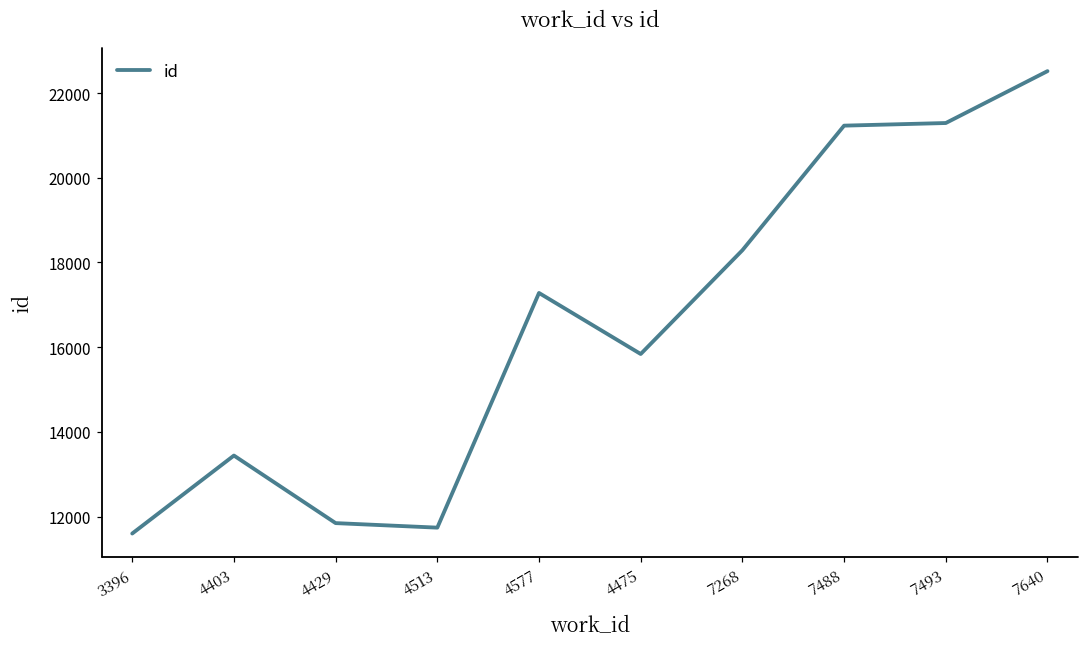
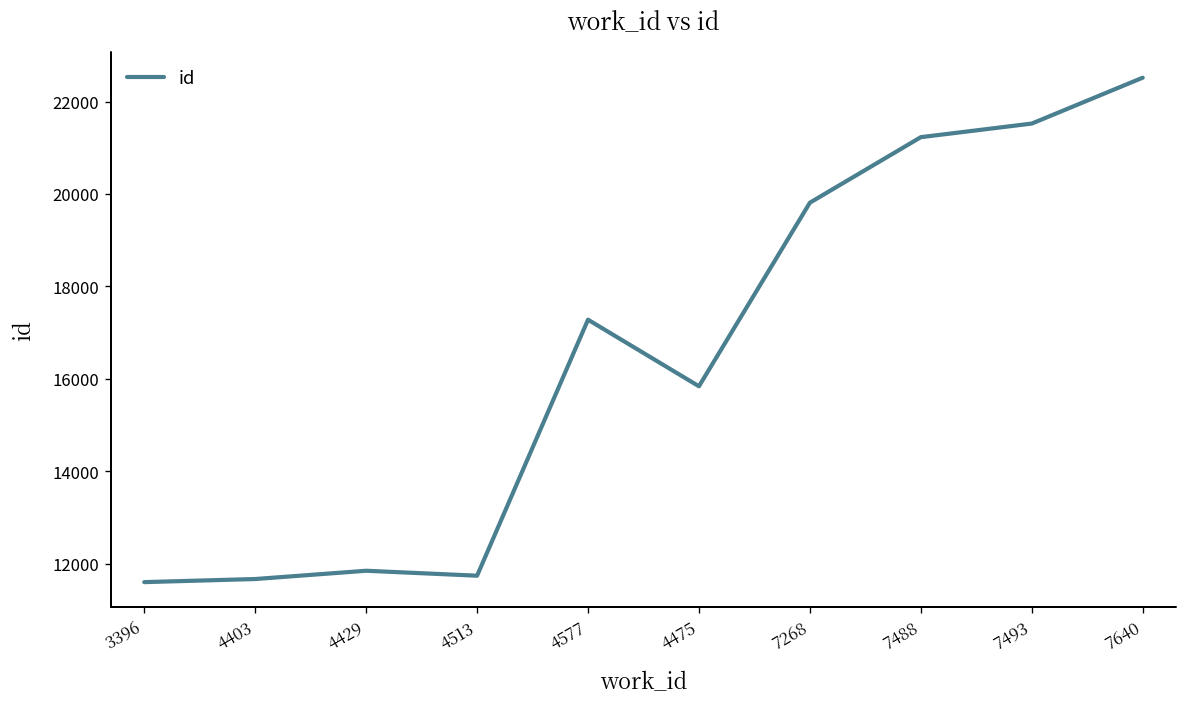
  {
    "3396": 11600,
-   "4403": 13400,
+   "4403": 11700,
    "4429": 11800,
    "4513": 11700,
    "4577": 17300,
    "4475": 15800,
-   "7268": 18300,
+   "7268": 19800,
    "7488": 21200,
-   "7493": 21300,
+   "7493": 21500,
    "7640": 22500
  }
